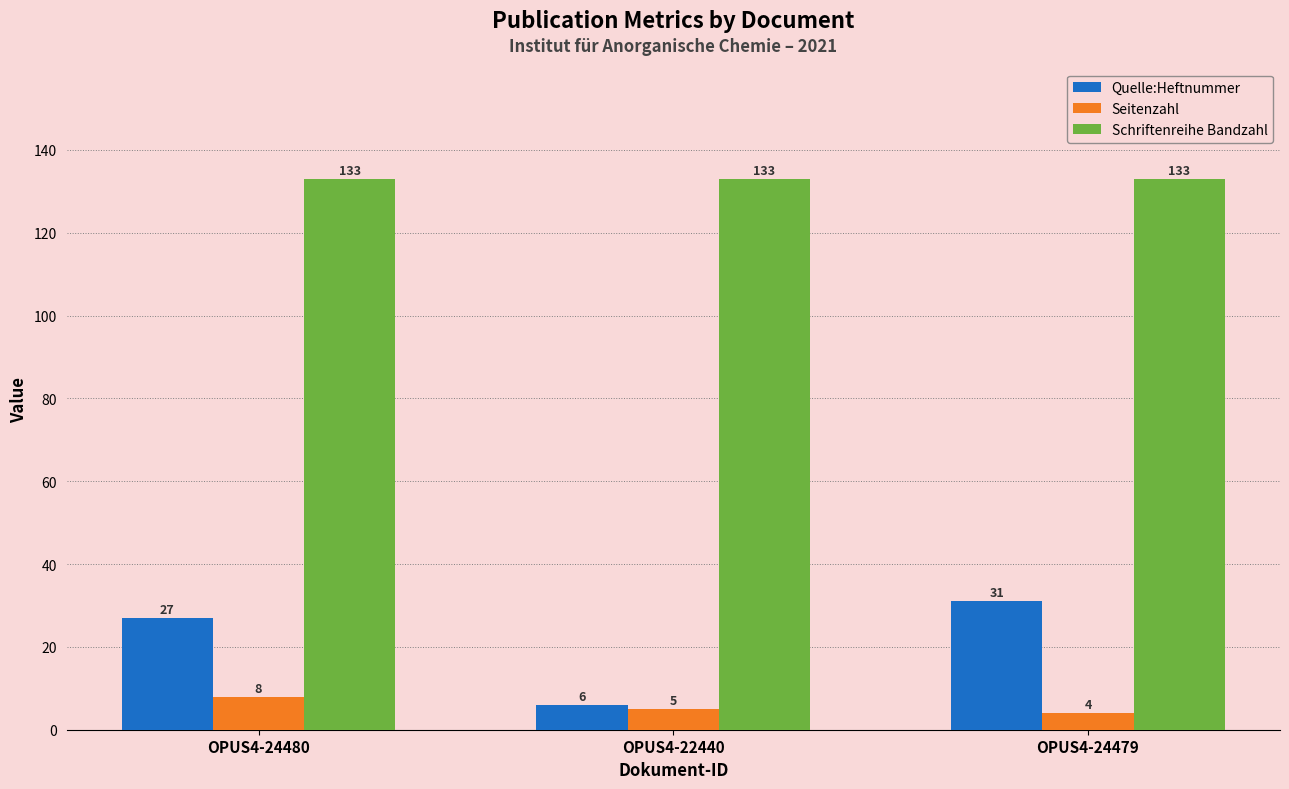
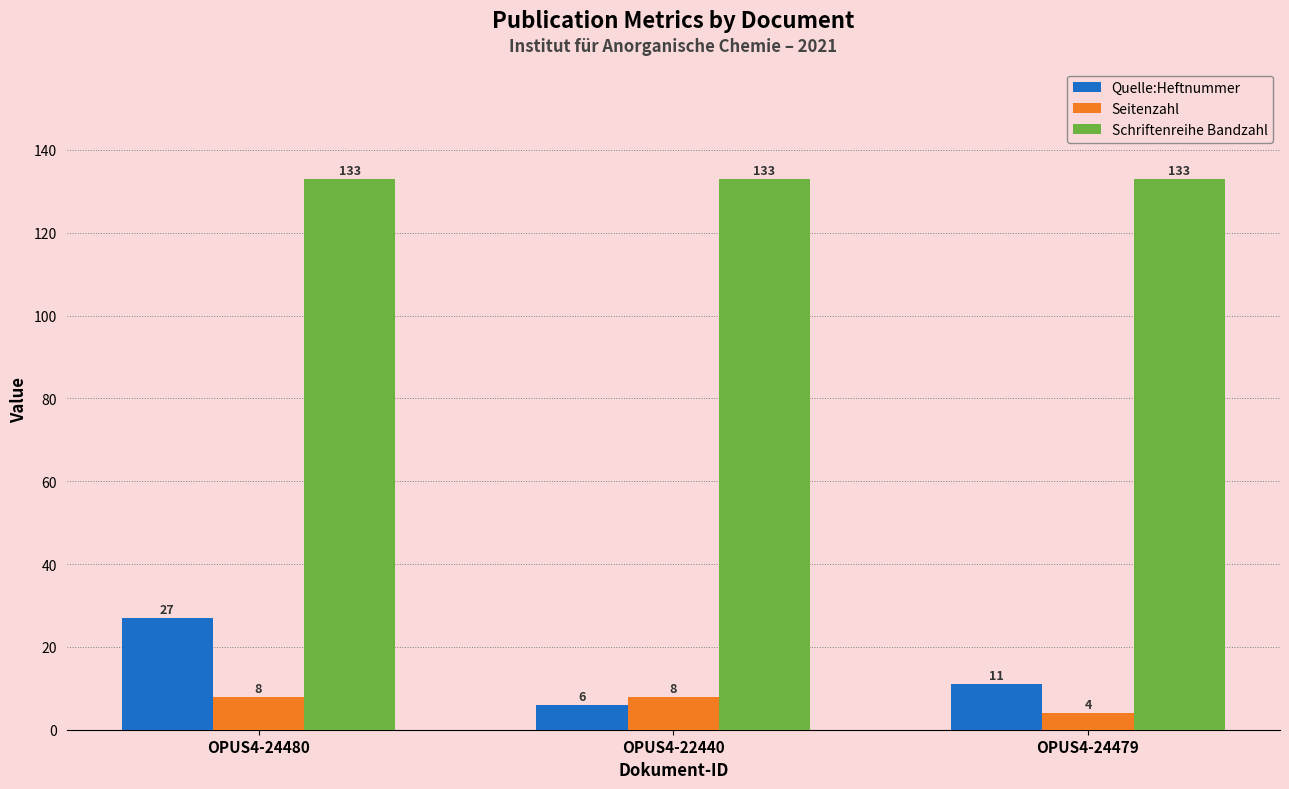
  {
    "Quelle:Heftnummer": {
      "OPUS4-24480": 27,
      "OPUS4-22440": 6,
-     "OPUS4-24479": 31
+     "OPUS4-24479": 11
    },
    "Seitenzahl": {
      "OPUS4-24480": 8,
-     "OPUS4-22440": 5,
+     "OPUS4-22440": 8,
      "OPUS4-24479": 4
    },
    "Schriftenreihe Bandzahl": {
      "OPUS4-24480": 133,
      "OPUS4-22440": 133,
      "OPUS4-24479": 133
    }
  }
